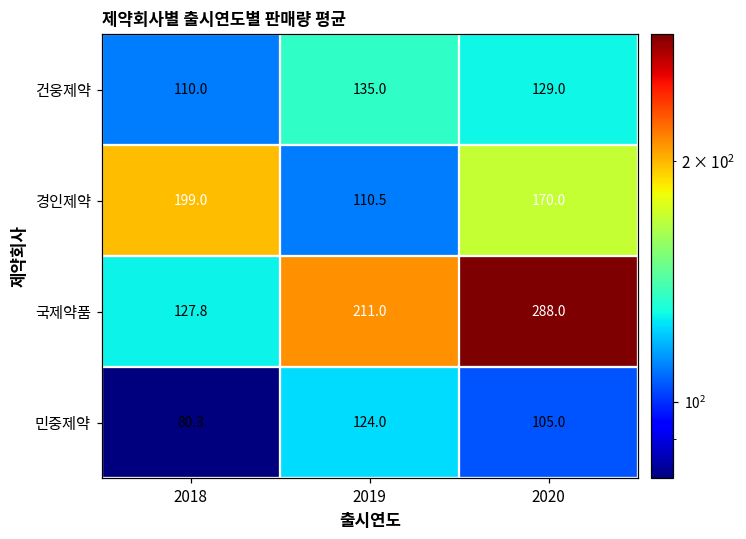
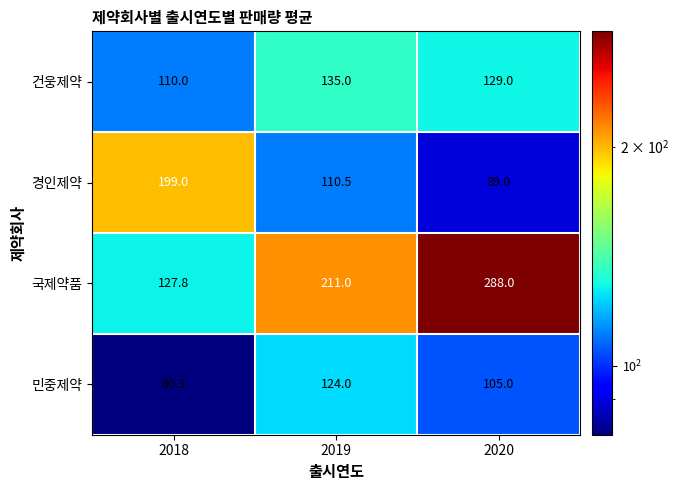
  {
    "건웅제약": {
      "2018": 110.0,
      "2019": 135.0,
      "2020": 129.0
    },
    "경인제약": {
      "2018": 199.0,
      "2019": 110.5,
-     "2020": 170.0
+     "2020": 89.0
    },
    "국제약품": {
      "2018": 127.8,
      "2019": 211.0,
      "2020": 288.0
    },
    "민중제약": {
      "2018": 80.3,
      "2019": 124.0,
      "2020": 105.0
    }
  }
